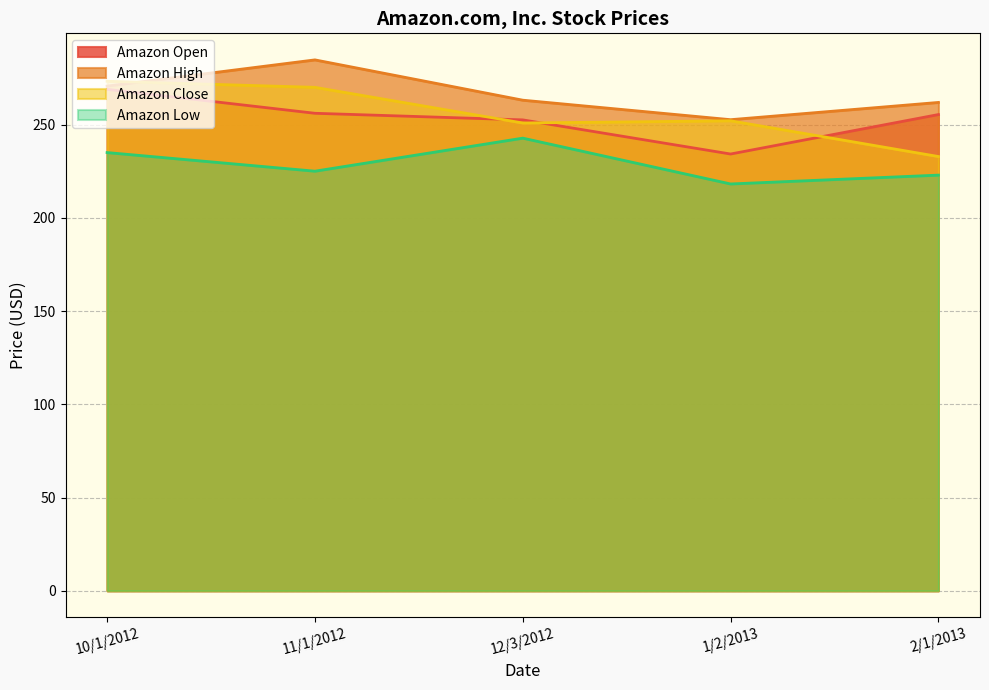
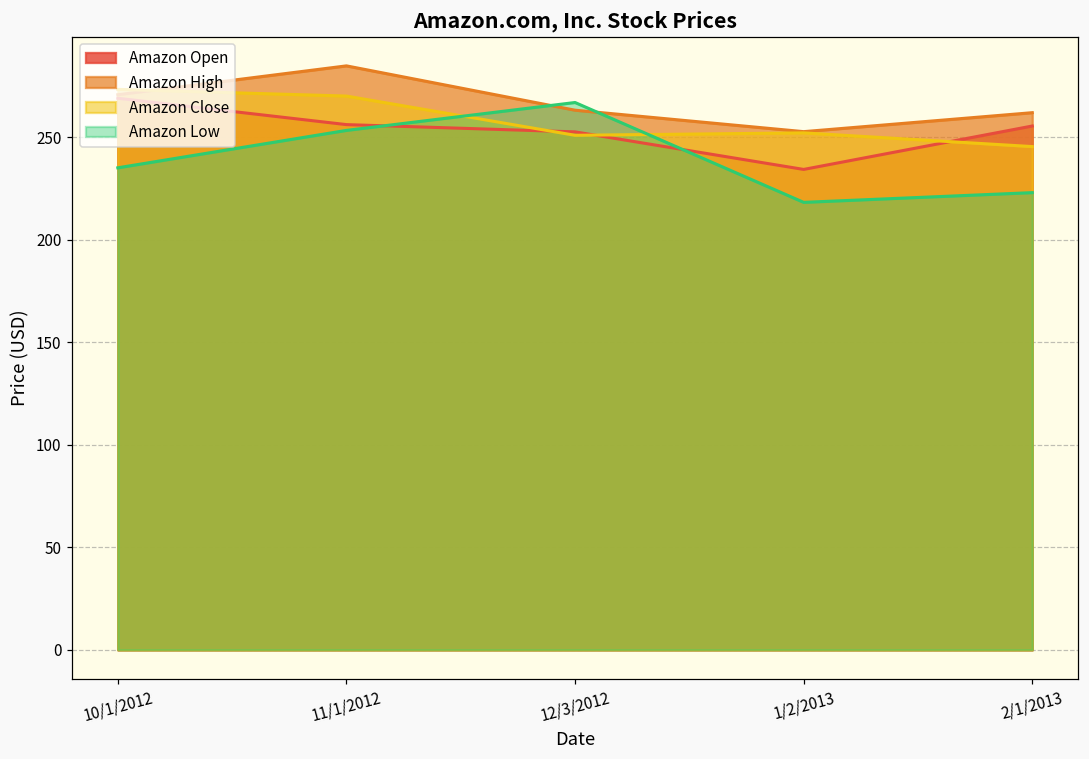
  {
    "Amazon Close": {
      "11/1/2012": 270,
      "12/3/2012": 251,
-     "2/1/2013": 233
+     "2/1/2013": 245
    },
    "Amazon Low": {
      "10/1/2012": 235,
-     "11/1/2012": 225,
-     "12/3/2012": 243,
+     "11/1/2012": 253,
+     "12/3/2012": 267,
      "1/2/2013": 218,
      "2/1/2013": 223
    }
  }
